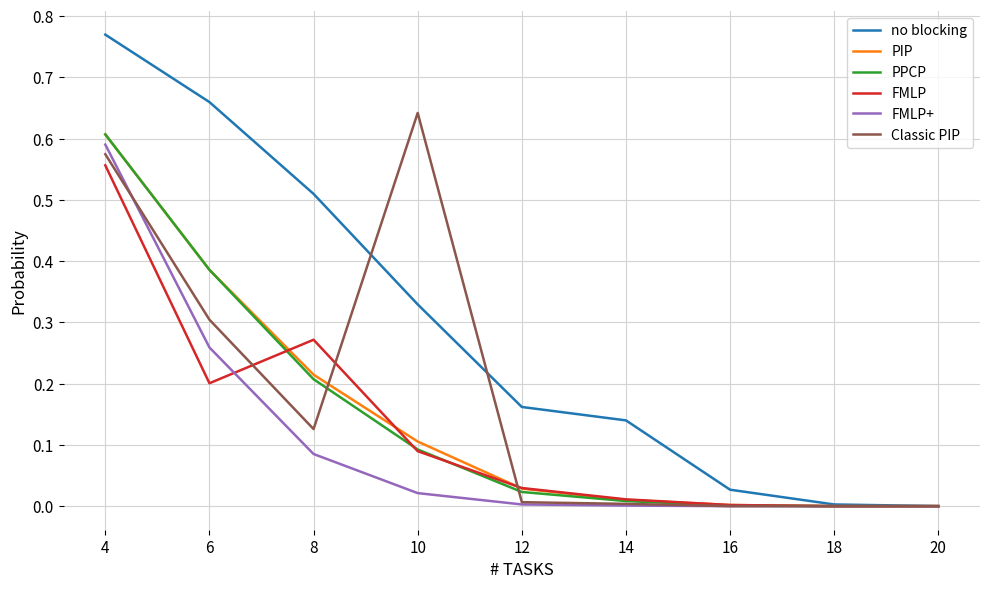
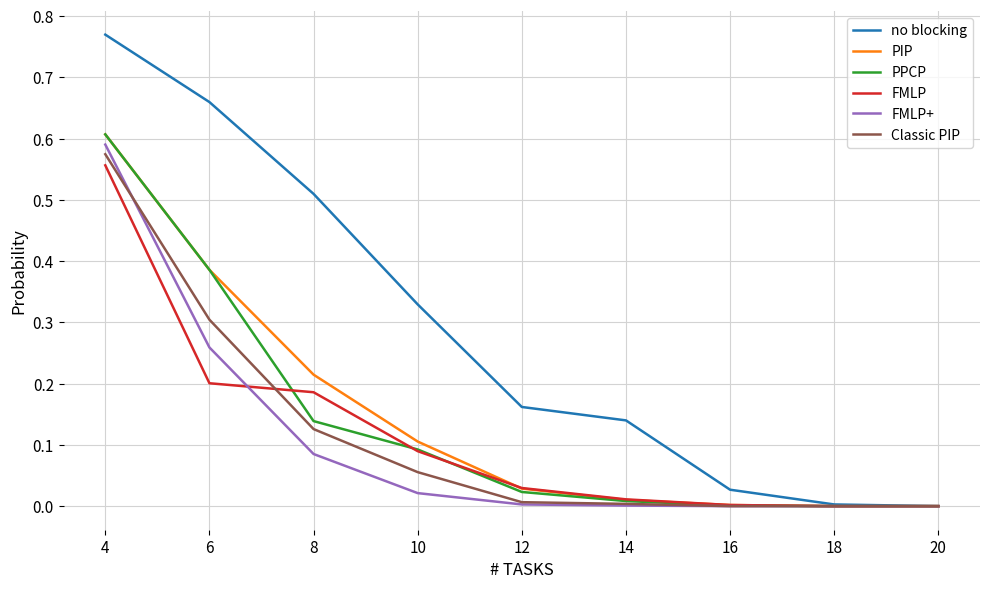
  {
    "no blocking": {
      "4": 0.77,
      "6": 0.66,
      "8": 0.51,
      "10": 0.33,
      "12": 0.16,
      "14": 0.14,
      "16": 0.03
    },
    "PIP": {
      "8": 0.21,
      "10": 0.11
    },
    "PPCP": {
-     "8": 0.21,
+     "8": 0.14,
      "12": 0.02
    },
    "FMLP": {
      "4": 0.56,
      "6": 0.20,
-     "8": 0.27
+     "8": 0.19
    },
    "FMLP+": {
      "4": 0.59,
      "6": 0.26,
      "8": 0.09,
      "10": 0.02
    },
    "Classic PIP": {
      "4": 0.57,
      "6": 0.30,
      "8": 0.13,
-     "10": 0.64
+     "10": 0.06
    }
  }
